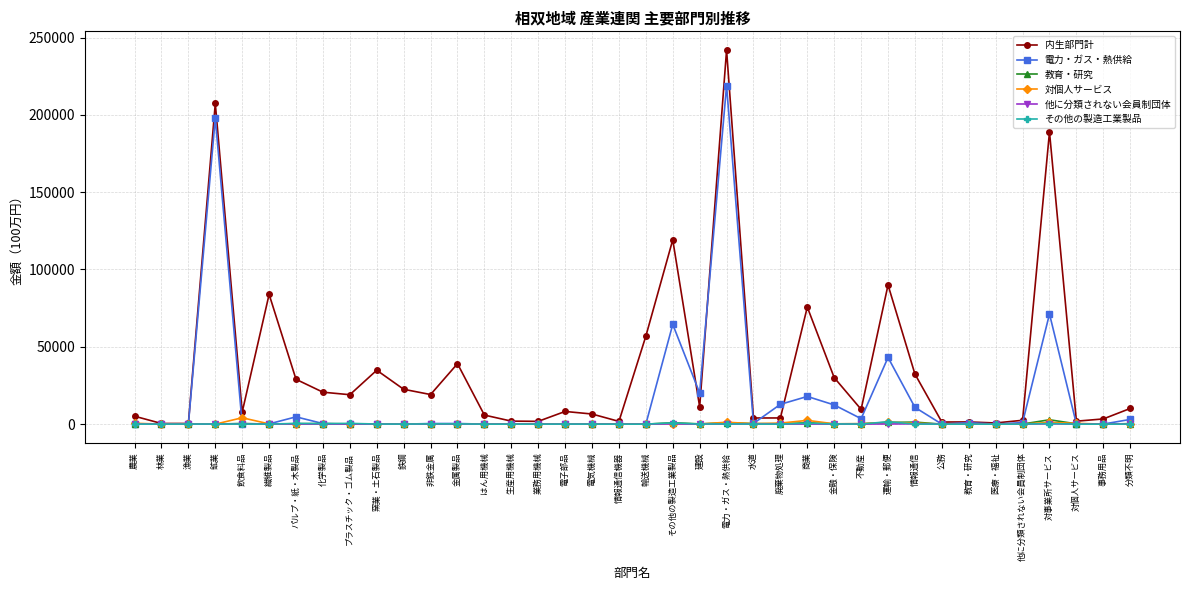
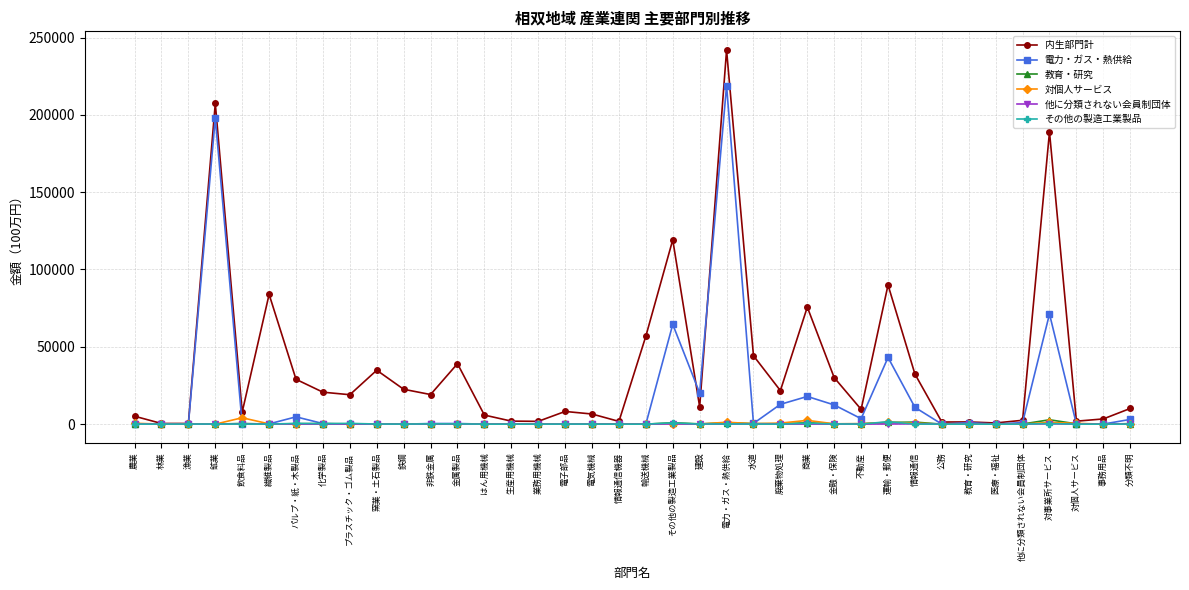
  {
    "内生部門計": {
      "農業": 5000,
      "鉱業": 207000,
      "飲食料品": 8000,
      "繊維製品": 84000,
      "パルプ・紙・木製品": 29000,
      "化学製品": 21000,
      "プラスチック・ゴム製品": 19000,
      "窯業・土石製品": 35000,
      "鉄鋼": 23000,
      "非鉄金属": 19000,
      "金属製品": 39000,
      "はん用機械": 6000,
      "生産用機械": 2000,
      "業務用機械": 2000,
      "電子部品": 8000,
      "電気機械": 7000,
      "情報通信機器": 2000,
      "輸送機械": 57000,
      "その他の製造工業製品": 119000,
      "建設": 11000,
      "電力・ガス・熱供給": 242000,
-     "水道": 4000,
-     "廃棄物処理": 4000,
+     "水道": 44000,
+     "廃棄物処理": 22000,
      "商業": 76000,
      "金融・保険": 30000,
      "不動産": 10000,
      "運輸・郵便": 90000,
      "情報通信": 32000,
      "対事業所サービス": 189000,
      "事務用品": 3000,
      "分類不明": 10000
    },
    "電力・ガス・熱供給": {
      "鉱業": 198000,
      "パルプ・紙・木製品": 5000,
      "その他の製造工業製品": 65000,
      "建設": 20000,
      "電力・ガス・熱供給": 219000,
      "廃棄物処理": 13000,
      "商業": 18000,
      "金融・保険": 12000,
      "不動産": 4000,
      "運輸・郵便": 43000,
      "情報通信": 11000,
      "対事業所サービス": 71000,
      "分類不明": 3000
    },
    "教育・研究": {
      "対事業所サービス": 3000
    },
    "対個人サービス": {
      "飲食料品": 4000
    }
  }
